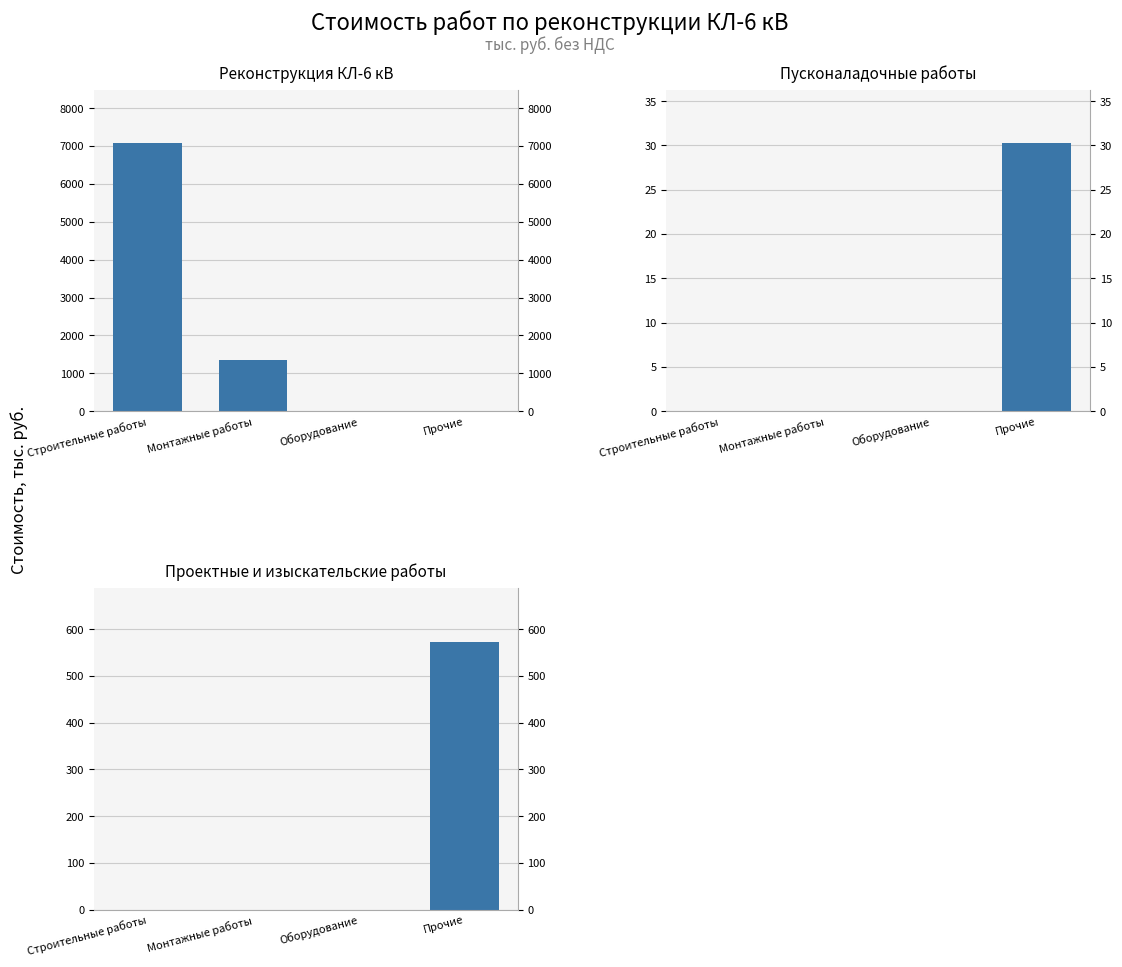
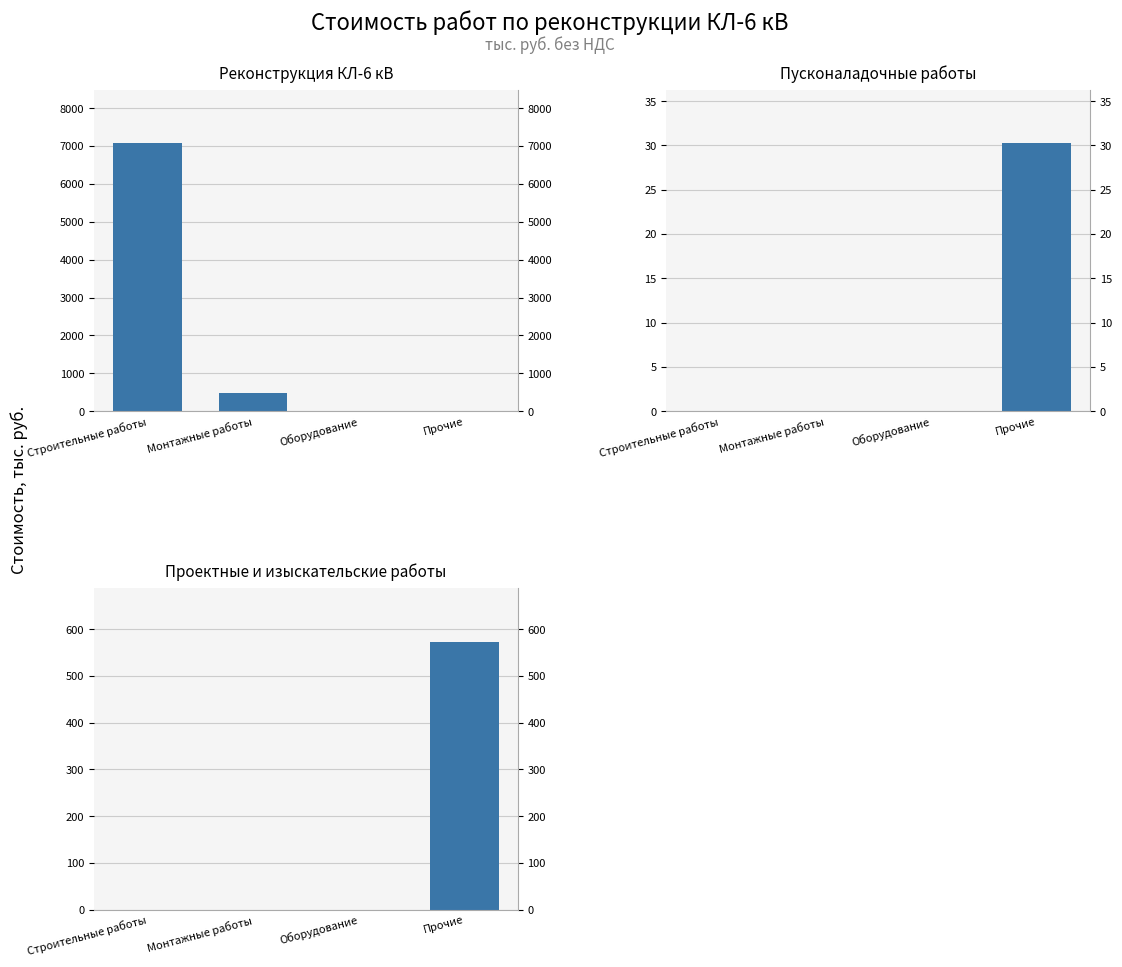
  {
    "Реконструкция КЛ-6 кВ": {
      "Строительные работы": 7100,
-     "Монтажные работы": 1400,
+     "Монтажные работы": 500,
      "Оборудование": 0,
      "Прочие": 0
    },
    "Пусконаладочные работы": {
      "Строительные работы": 0,
      "Монтажные работы": 0,
      "Оборудование": 0,
      "Прочие": 30
    },
    "Проектные и изыскательские работы": {
      "Строительные работы": 0,
      "Монтажные работы": 0,
      "Оборудование": 0,
      "Прочие": 570
    }
  }
